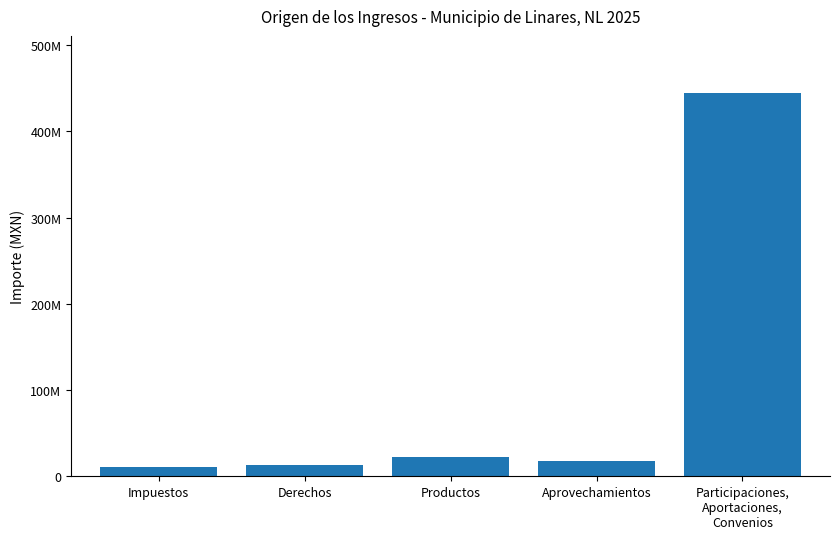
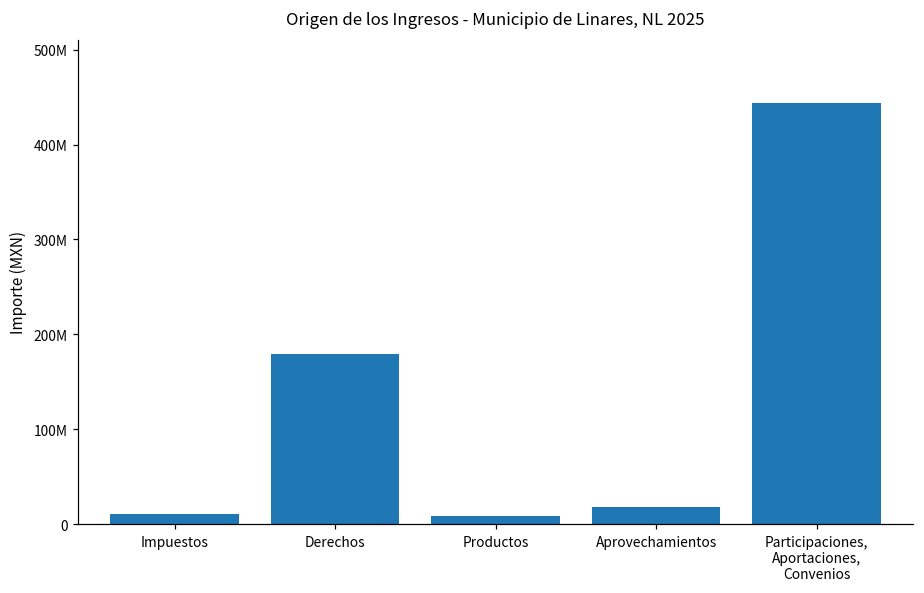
  {
    "Impuestos": 10000000,
-   "Derechos": 10000000,
-   "Productos": 20000000,
+   "Derechos": 180000000,
+   "Productos": 10000000,
    "Aprovechamientos": 20000000,
    "Participaciones, Aportaciones, Convenios": 440000000
  }
